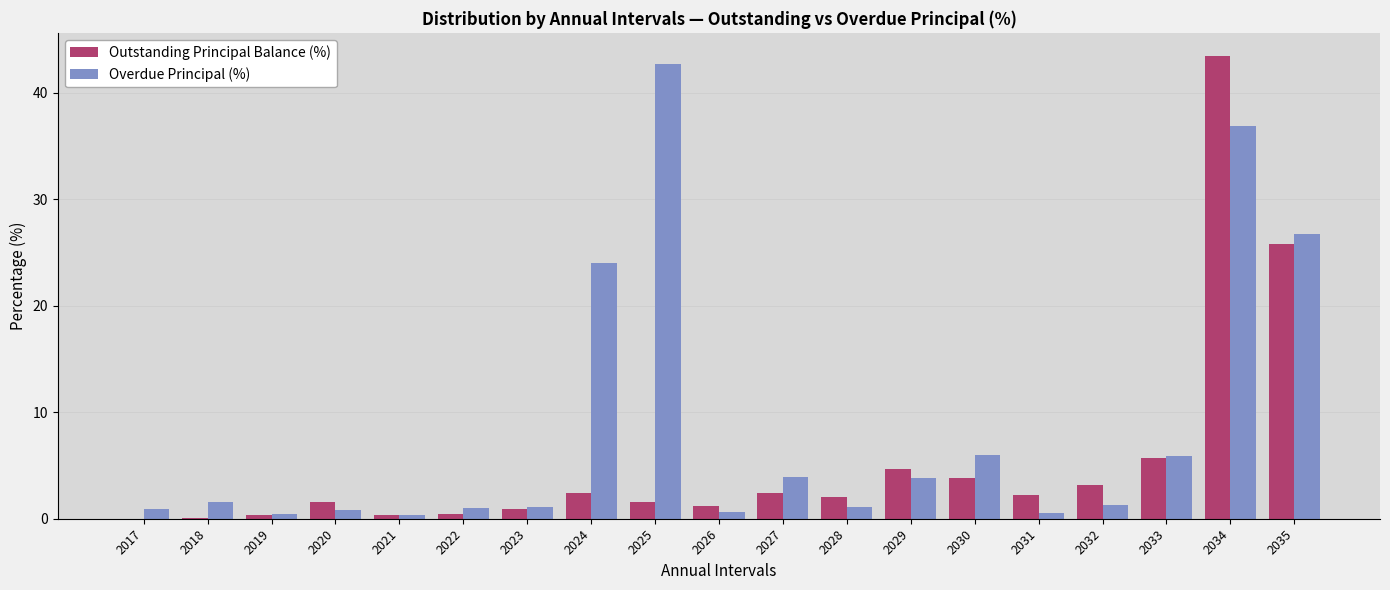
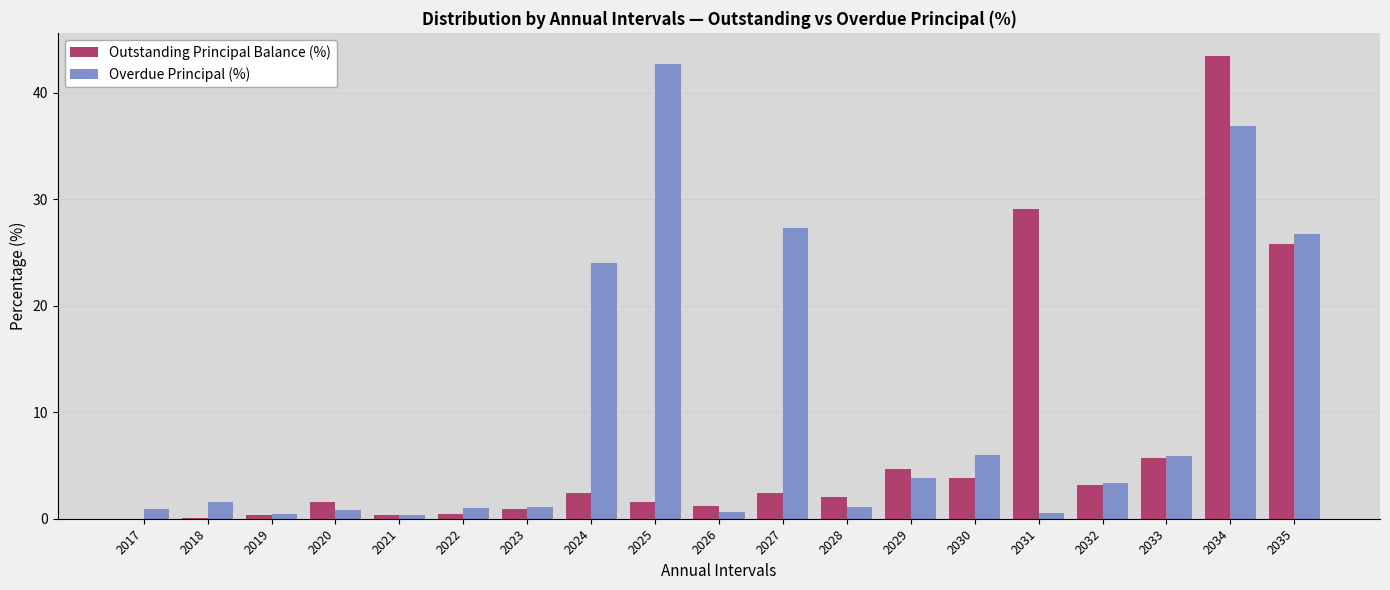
  {
    "Outstanding Principal Balance (%)": {
      "2019": 0.4,
      "2020": 1.5,
      "2021": 0.3,
      "2022": 0.4,
      "2023": 0.9,
      "2024": 2.4,
      "2025": 1.6,
      "2026": 1.2,
      "2027": 2.4,
      "2028": 2.1,
      "2029": 4.7,
      "2030": 3.8,
-     "2031": 2.2,
+     "2031": 29.1,
      "2032": 3.2,
      "2033": 5.7,
      "2034": 43.5,
      "2035": 25.8
    },
    "Overdue Principal (%)": {
      "2017": 0.9,
      "2018": 1.6,
      "2019": 0.5,
      "2020": 0.8,
      "2021": 0.3,
      "2022": 1.0,
      "2023": 1.1,
      "2024": 24.0,
      "2025": 42.7,
      "2026": 0.7,
-     "2027": 4.0,
+     "2027": 27.3,
      "2028": 1.1,
      "2029": 3.8,
      "2030": 6.0,
      "2031": 0.5,
-     "2032": 1.3,
+     "2032": 3.4,
      "2033": 5.9,
      "2034": 36.9,
      "2035": 26.7
    }
  }
